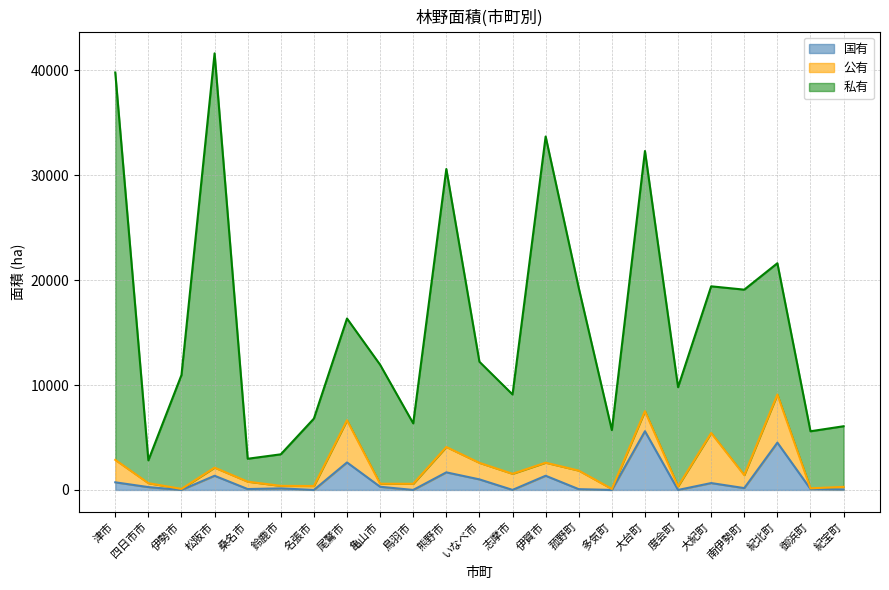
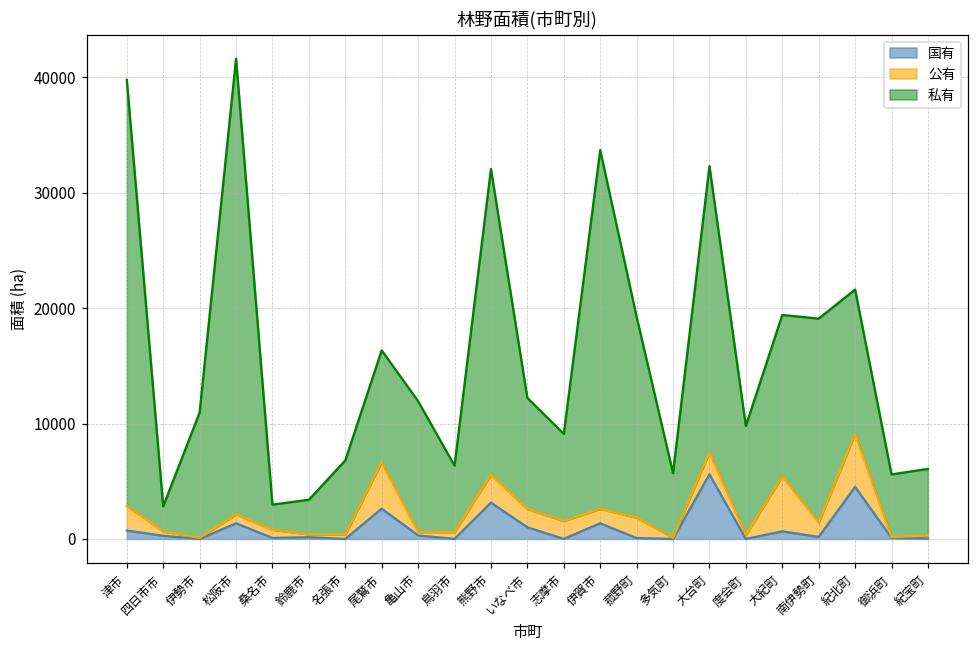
  {
    "国有": {
      "津市": 700,
      "四日市市": 300,
      "松阪市": 1400,
      "桑名市": 100,
      "名張市": 0,
      "尾鷲市": 2600,
      "亀山市": 300,
      "鳥羽市": 0,
-     "熊野市": 1700,
+     "熊野市": 3100,
      "いなべ市": 1000,
      "志摩市": 0,
      "伊賀市": 1400,
      "菰野町": 100,
      "大台町": 5600,
      "度会町": 0,
      "大紀町": 700,
      "南伊勢町": 200,
      "紀北町": 4500,
      "紀宝町": 0
    },
    "公有": {
      "津市": 2100,
      "四日市市": 400,
      "松阪市": 800,
      "桑名市": 700,
      "名張市": 400,
      "尾鷲市": 4000,
      "亀山市": 300,
      "鳥羽市": 600,
      "熊野市": 2400,
      "いなべ市": 1600,
      "志摩市": 1500,
      "伊賀市": 1200,
      "菰野町": 1800,
      "大台町": 1900,
      "度会町": 300,
      "大紀町": 4800,
      "南伊勢町": 1200,
      "紀北町": 4600,
      "紀宝町": 200
    },
    "私有": {
      "津市": 36900,
      "四日市市": 2200,
      "伊勢市": 10900,
      "松阪市": 39500,
      "桑名市": 2200,
      "鈴鹿市": 3000,
      "名張市": 6400,
      "尾鷲市": 9700,
      "亀山市": 11300,
      "鳥羽市": 5800,
      "熊野市": 26500,
      "いなべ市": 9600,
      "志摩市": 7600,
      "伊賀市": 31100,
      "菰野町": 17400,
      "多気町": 5600,
      "大台町": 24800,
      "度会町": 9500,
      "大紀町": 14000,
      "南伊勢町": 17700,
      "紀北町": 12500,
      "御浜町": 5400,
      "紀宝町": 5800
    }
  }
